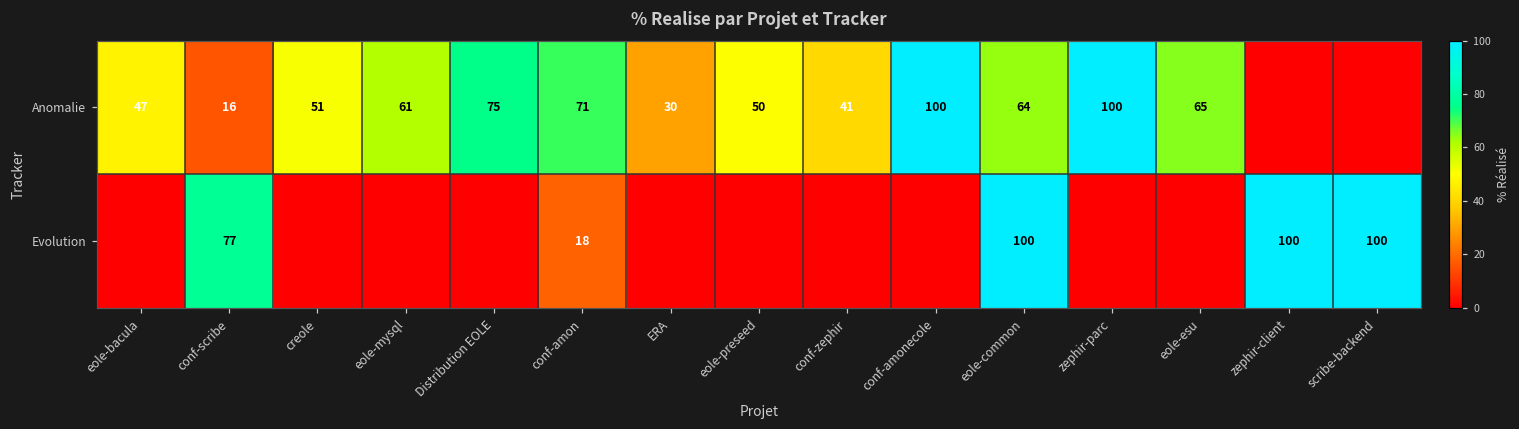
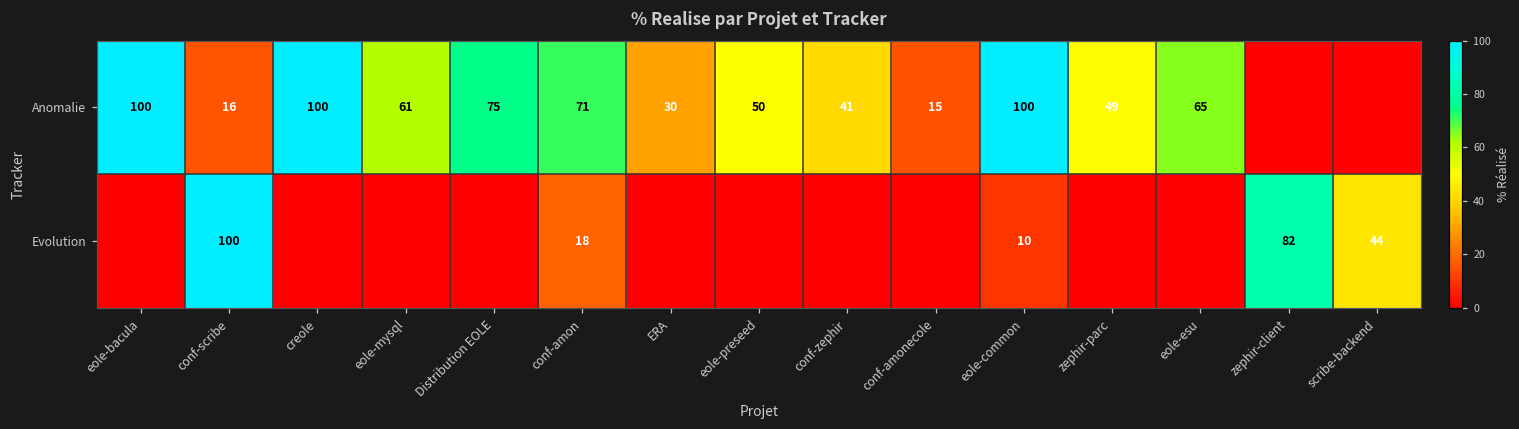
  {
    "Anomalie": {
-     "eole-bacula": 47,
+     "eole-bacula": 100,
      "conf-scribe": 16,
-     "creole": 51,
+     "creole": 100,
      "eole-mysql": 61,
      "Distribution EOLE": 75,
      "conf-amon": 71,
      "ERA": 30,
      "eole-preseed": 50,
      "conf-zephir": 41,
-     "conf-amonecole": 100,
-     "eole-common": 64,
-     "zephir-parc": 100,
+     "conf-amonecole": 15,
+     "eole-common": 100,
+     "zephir-parc": 49,
      "eole-esu": 65
    },
    "Evolution": {
-     "conf-scribe": 77,
+     "conf-scribe": 100,
      "conf-amon": 18,
-     "eole-common": 100,
-     "zephir-client": 100,
-     "scribe-backend": 100
+     "eole-common": 10,
+     "zephir-client": 82,
+     "scribe-backend": 44
    }
  }
